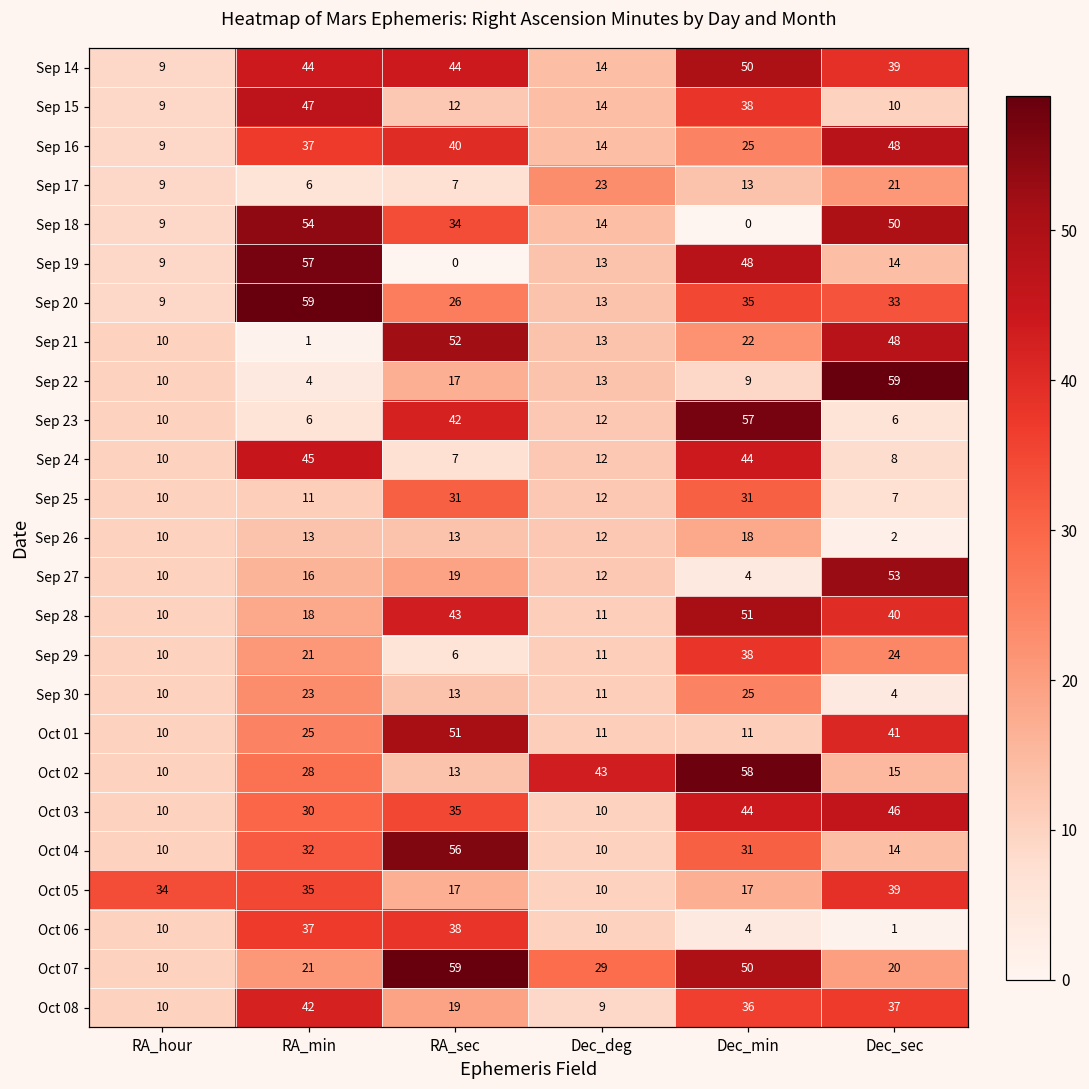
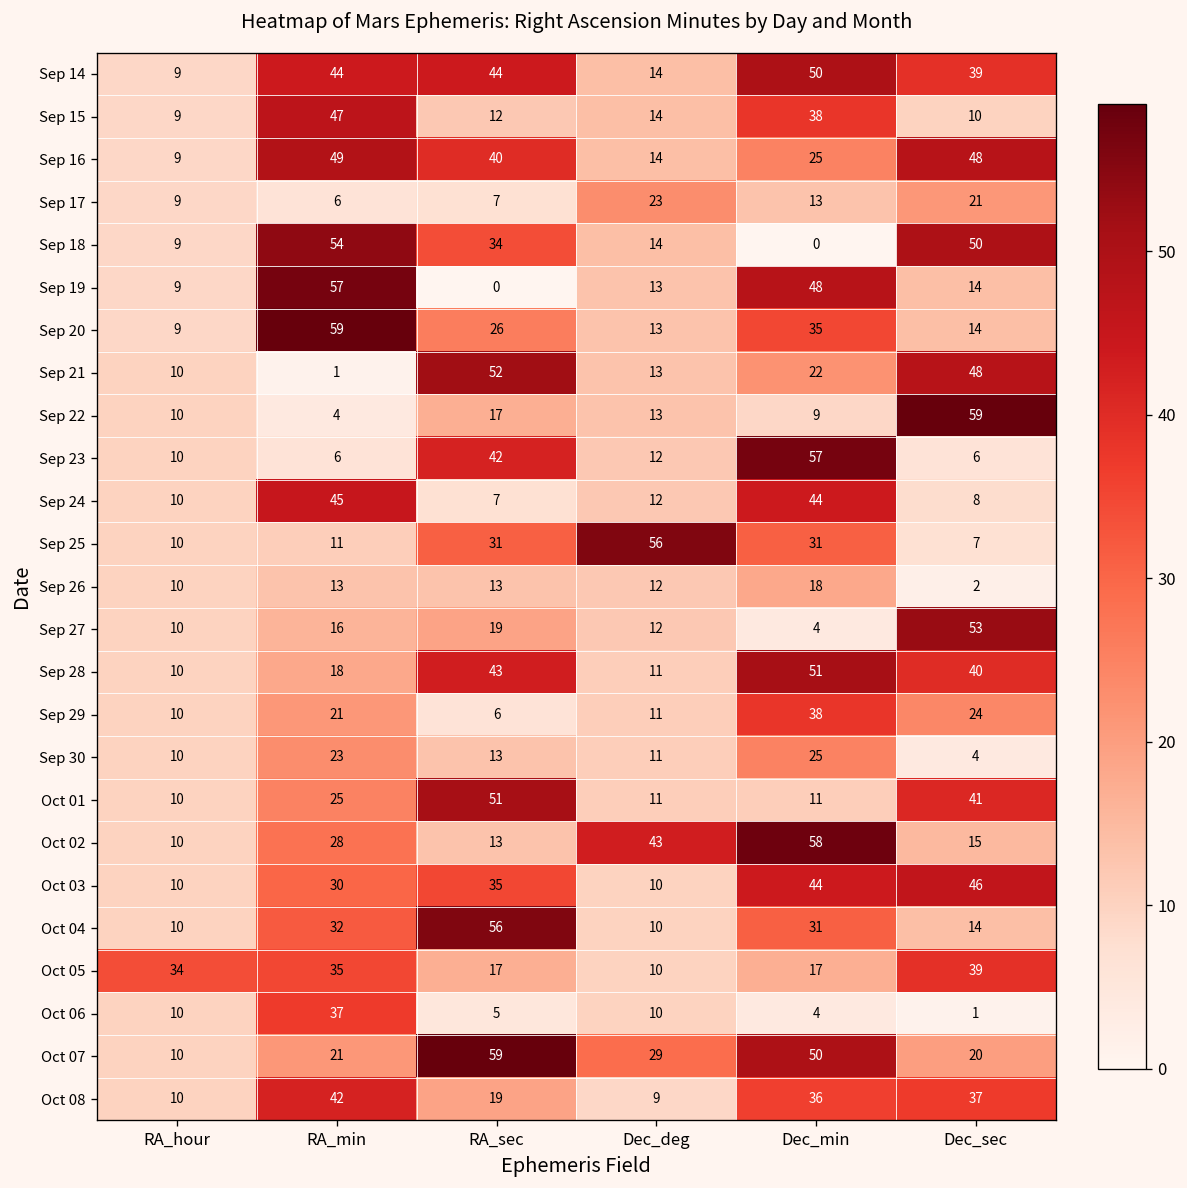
  {
    "Sep 14": {
      "RA_hour": 9,
      "RA_min": 44,
      "RA_sec": 44,
      "Dec_deg": 14,
      "Dec_min": 50,
      "Dec_sec": 39
    },
    "Sep 15": {
      "RA_hour": 9,
      "RA_min": 47,
      "RA_sec": 12,
      "Dec_deg": 14,
      "Dec_min": 38,
      "Dec_sec": 10
    },
    "Sep 16": {
      "RA_hour": 9,
-     "RA_min": 37,
+     "RA_min": 49,
      "RA_sec": 40,
      "Dec_deg": 14,
      "Dec_min": 25,
      "Dec_sec": 48
    },
    "Sep 17": {
      "RA_hour": 9,
      "RA_min": 6,
      "RA_sec": 7,
      "Dec_deg": 23,
      "Dec_min": 13,
      "Dec_sec": 21
    },
    "Sep 18": {
      "RA_hour": 9,
      "RA_min": 54,
      "RA_sec": 34,
      "Dec_deg": 14,
      "Dec_min": 0,
      "Dec_sec": 50
    },
    "Sep 19": {
      "RA_hour": 9,
      "RA_min": 57,
      "RA_sec": 0,
      "Dec_deg": 13,
      "Dec_min": 48,
      "Dec_sec": 14
    },
    "Sep 20": {
      "RA_hour": 9,
      "RA_min": 59,
      "RA_sec": 26,
      "Dec_deg": 13,
      "Dec_min": 35,
-     "Dec_sec": 33
+     "Dec_sec": 14
    },
    "Sep 21": {
      "RA_hour": 10,
      "RA_min": 1,
      "RA_sec": 52,
      "Dec_deg": 13,
      "Dec_min": 22,
      "Dec_sec": 48
    },
    "Sep 22": {
      "RA_hour": 10,
      "RA_min": 4,
      "RA_sec": 17,
      "Dec_deg": 13,
      "Dec_min": 9,
      "Dec_sec": 59
    },
    "Sep 23": {
      "RA_hour": 10,
      "RA_min": 6,
      "RA_sec": 42,
      "Dec_deg": 12,
      "Dec_min": 57,
      "Dec_sec": 6
    },
    "Sep 24": {
      "RA_hour": 10,
      "RA_min": 45,
      "RA_sec": 7,
      "Dec_deg": 12,
      "Dec_min": 44,
      "Dec_sec": 8
    },
    "Sep 25": {
      "RA_hour": 10,
      "RA_min": 11,
      "RA_sec": 31,
-     "Dec_deg": 12,
+     "Dec_deg": 56,
      "Dec_min": 31,
      "Dec_sec": 7
    },
    "Sep 26": {
      "RA_hour": 10,
      "RA_min": 13,
      "RA_sec": 13,
      "Dec_deg": 12,
      "Dec_min": 18,
      "Dec_sec": 2
    },
    "Sep 27": {
      "RA_hour": 10,
      "RA_min": 16,
      "RA_sec": 19,
      "Dec_deg": 12,
      "Dec_min": 4,
      "Dec_sec": 53
    },
    "Sep 28": {
      "RA_hour": 10,
      "RA_min": 18,
      "RA_sec": 43,
      "Dec_deg": 11,
      "Dec_min": 51,
      "Dec_sec": 40
    },
    "Sep 29": {
      "RA_hour": 10,
      "RA_min": 21,
      "RA_sec": 6,
      "Dec_deg": 11,
      "Dec_min": 38,
      "Dec_sec": 24
    },
    "Sep 30": {
      "RA_hour": 10,
      "RA_min": 23,
      "RA_sec": 13,
      "Dec_deg": 11,
      "Dec_min": 25,
      "Dec_sec": 4
    },
    "Oct 01": {
      "RA_hour": 10,
      "RA_min": 25,
      "RA_sec": 51,
      "Dec_deg": 11,
      "Dec_min": 11,
      "Dec_sec": 41
    },
    "Oct 02": {
      "RA_hour": 10,
      "RA_min": 28,
      "RA_sec": 13,
      "Dec_deg": 43,
      "Dec_min": 58,
      "Dec_sec": 15
    },
    "Oct 03": {
      "RA_hour": 10,
      "RA_min": 30,
      "RA_sec": 35,
      "Dec_deg": 10,
      "Dec_min": 44,
      "Dec_sec": 46
    },
    "Oct 04": {
      "RA_hour": 10,
      "RA_min": 32,
      "RA_sec": 56,
      "Dec_deg": 10,
      "Dec_min": 31,
      "Dec_sec": 14
    },
    "Oct 05": {
      "RA_hour": 34,
      "RA_min": 35,
      "RA_sec": 17,
      "Dec_deg": 10,
      "Dec_min": 17,
      "Dec_sec": 39
    },
    "Oct 06": {
      "RA_hour": 10,
      "RA_min": 37,
-     "RA_sec": 38,
+     "RA_sec": 5,
      "Dec_deg": 10,
      "Dec_min": 4,
      "Dec_sec": 1
    },
    "Oct 07": {
      "RA_hour": 10,
      "RA_min": 21,
      "RA_sec": 59,
      "Dec_deg": 29,
      "Dec_min": 50,
      "Dec_sec": 20
    },
    "Oct 08": {
      "RA_hour": 10,
      "RA_min": 42,
      "RA_sec": 19,
      "Dec_deg": 9,
      "Dec_min": 36,
      "Dec_sec": 37
    }
  }
